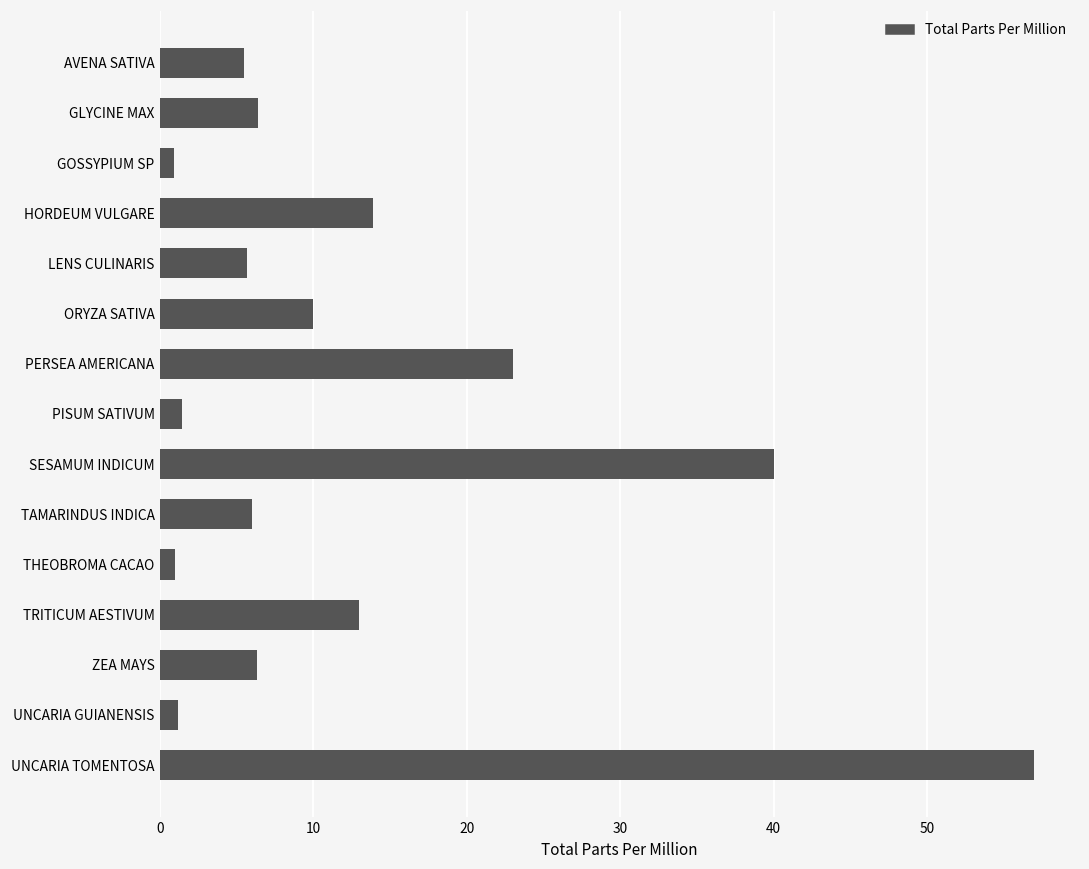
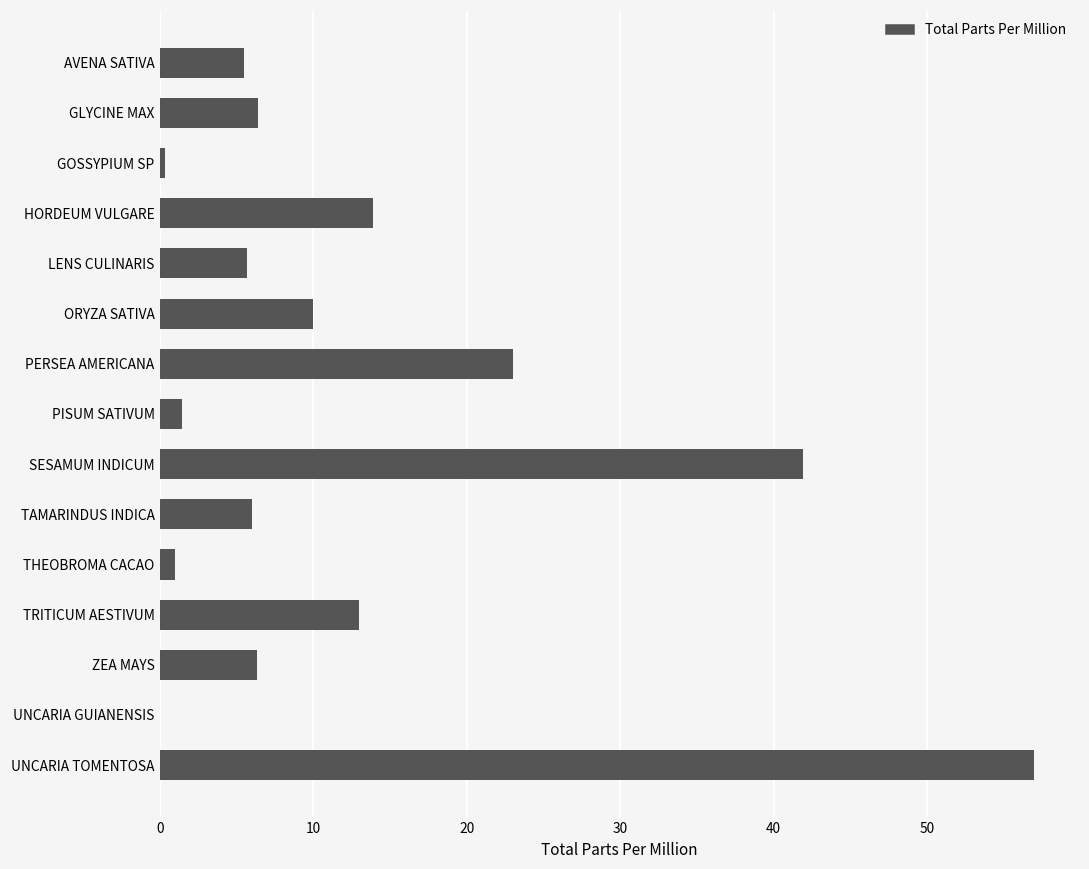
  {
    "AVENA SATIVA": 5.5,
    "GLYCINE MAX": 6.4,
-   "GOSSYPIUM SP": 0.9,
+   "GOSSYPIUM SP": 0.3,
    "HORDEUM VULGARE": 13.9,
    "LENS CULINARIS": 5.7,
    "ORYZA SATIVA": 10.0,
    "PERSEA AMERICANA": 23.0,
    "PISUM SATIVUM": 1.4,
-   "SESAMUM INDICUM": 40.0,
+   "SESAMUM INDICUM": 41.9,
    "TAMARINDUS INDICA": 6.0,
    "THEOBROMA CACAO": 1.0,
    "TRITICUM AESTIVUM": 13.0,
    "ZEA MAYS": 6.3,
-   "UNCARIA GUIANENSIS": 1.2,
+   "UNCARIA GUIANENSIS": 0.0,
    "UNCARIA TOMENTOSA": 57.0
  }
